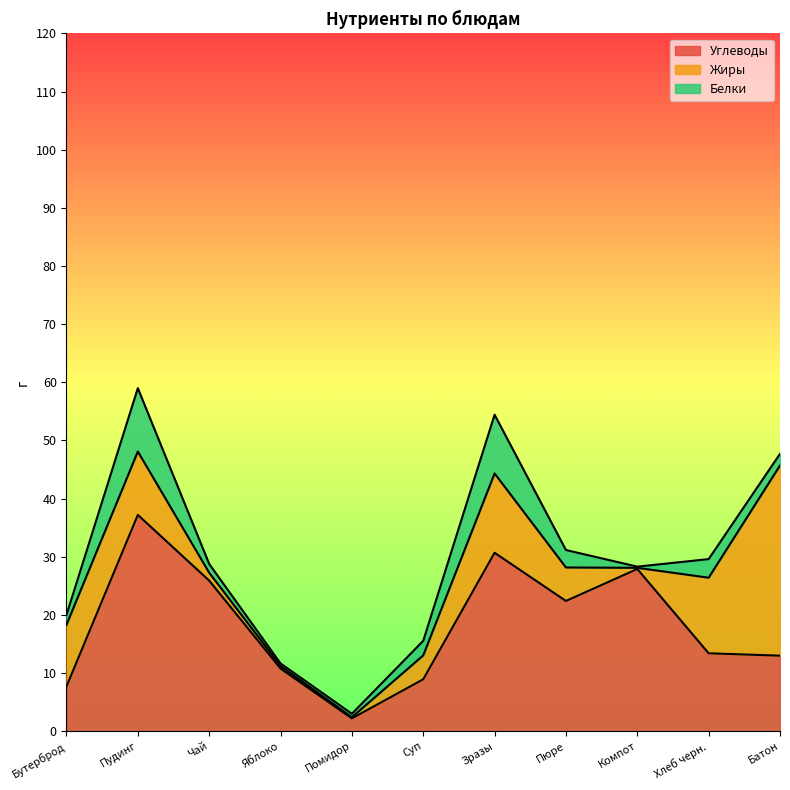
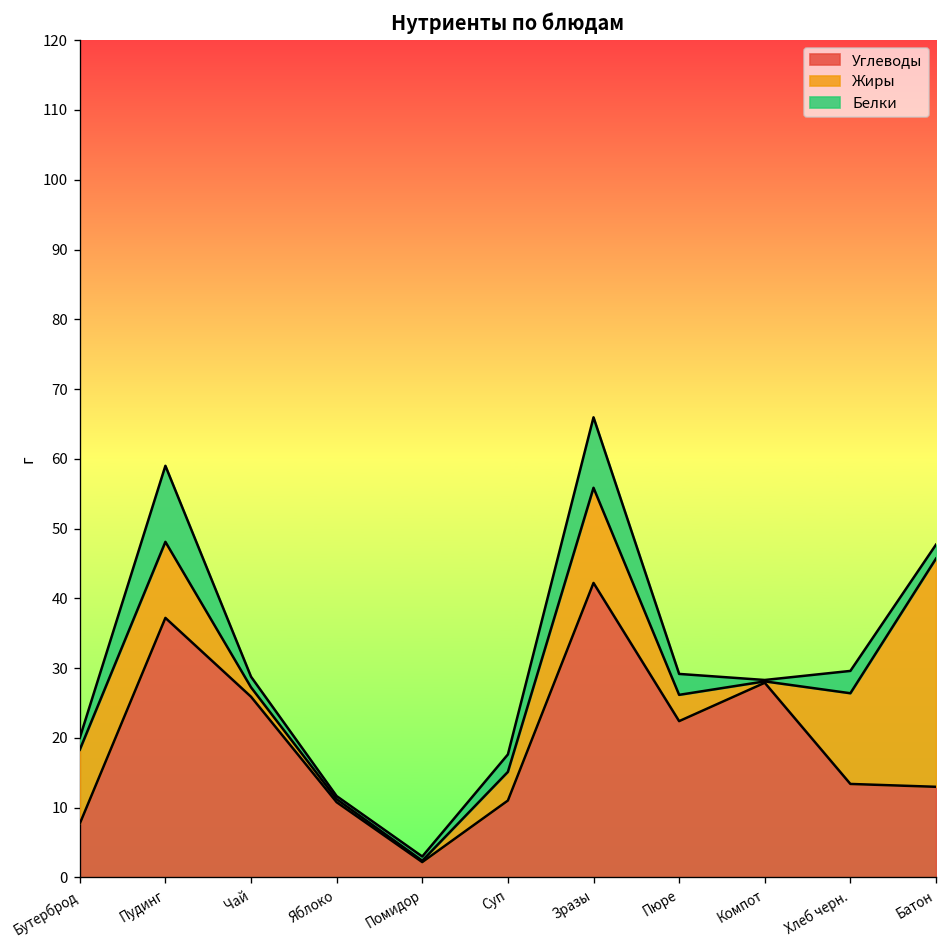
  {
    "Углеводы": {
      "Бутерброд": 8,
      "Пудинг": 37,
      "Чай": 26,
-     "Суп": 9,
-     "Зразы": 31,
+     "Суп": 11,
+     "Зразы": 42,
      "Пюре": 22,
      "Хлеб черн.": 13,
      "Батон": 13
    },
    "Жиры": {
      "Бутерброд": 11,
      "Пудинг": 11,
      "Чай": 1,
      "Суп": 4,
      "Зразы": 14,
-     "Пюре": 6,
+     "Пюре": 4,
      "Хлеб черн.": 13,
      "Батон": 33
    },
    "Белки": {
      "Бутерброд": 2,
      "Пудинг": 11,
      "Чай": 2,
      "Яблоко": 0,
      "Помидор": 1,
      "Суп": 3,
      "Зразы": 10,
      "Пюре": 3,
      "Хлеб черн.": 3,
      "Батон": 2
    }
  }
